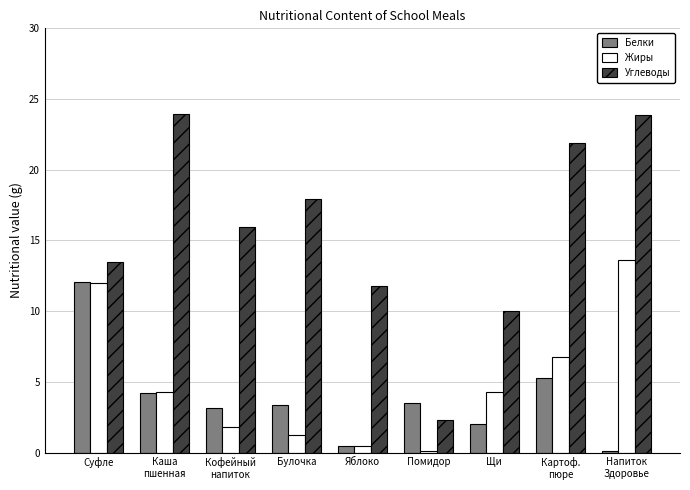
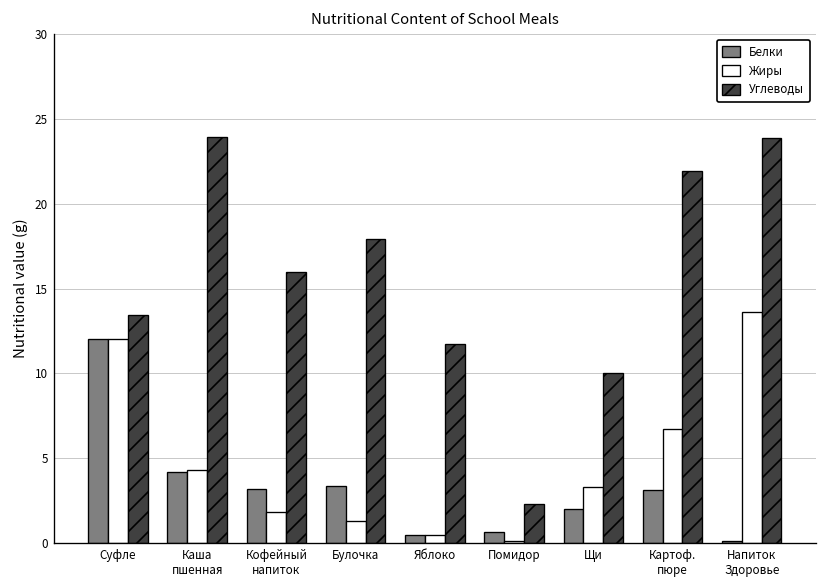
  {
    "Белки": {
      "Суфле": 12.1,
      "Каша пшенная": 4.2,
      "Кофейный напиток": 3.2,
      "Булочка": 3.3,
      "Яблоко": 0.5,
-     "Помидор": 3.5,
+     "Помидор": 0.7,
      "Щи": 2.0,
-     "Картоф. пюре": 5.3
+     "Картоф. пюре": 3.2
    },
    "Жиры": {
      "Суфле": 12.0,
      "Каша пшенная": 4.3,
      "Кофейный напиток": 1.8,
      "Булочка": 1.3,
      "Яблоко": 0.5,
-     "Щи": 4.3,
+     "Щи": 3.3,
      "Картоф. пюре": 6.8,
      "Напиток Здоровье": 13.6
    },
    "Углеводы": {
      "Суфле": 13.4,
      "Каша пшенная": 23.9,
      "Кофейный напиток": 16.0,
      "Булочка": 17.9,
      "Яблоко": 11.8,
      "Помидор": 2.3,
      "Щи": 10.0,
      "Картоф. пюре": 21.9,
      "Напиток Здоровье": 23.9
    }
  }
